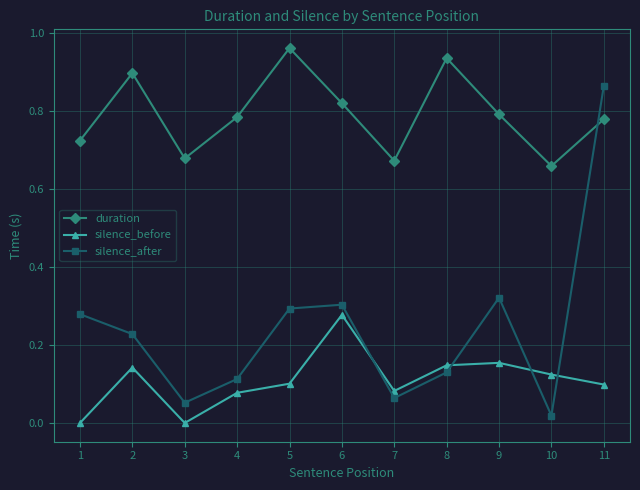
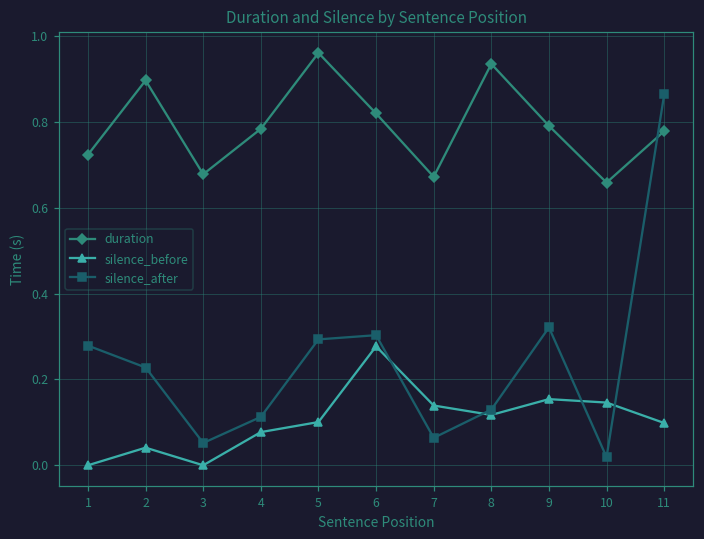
  {
    "silence_before": {
      "1": 0.00,
-     "2": 0.14,
+     "2": 0.04,
      "3": 0.00,
      "4": 0.08,
      "5": 0.10,
      "6": 0.28,
-     "7": 0.08,
-     "8": 0.15,
+     "7": 0.14,
+     "8": 0.12,
      "9": 0.15,
-     "10": 0.12,
+     "10": 0.15,
      "11": 0.10
    }
  }
